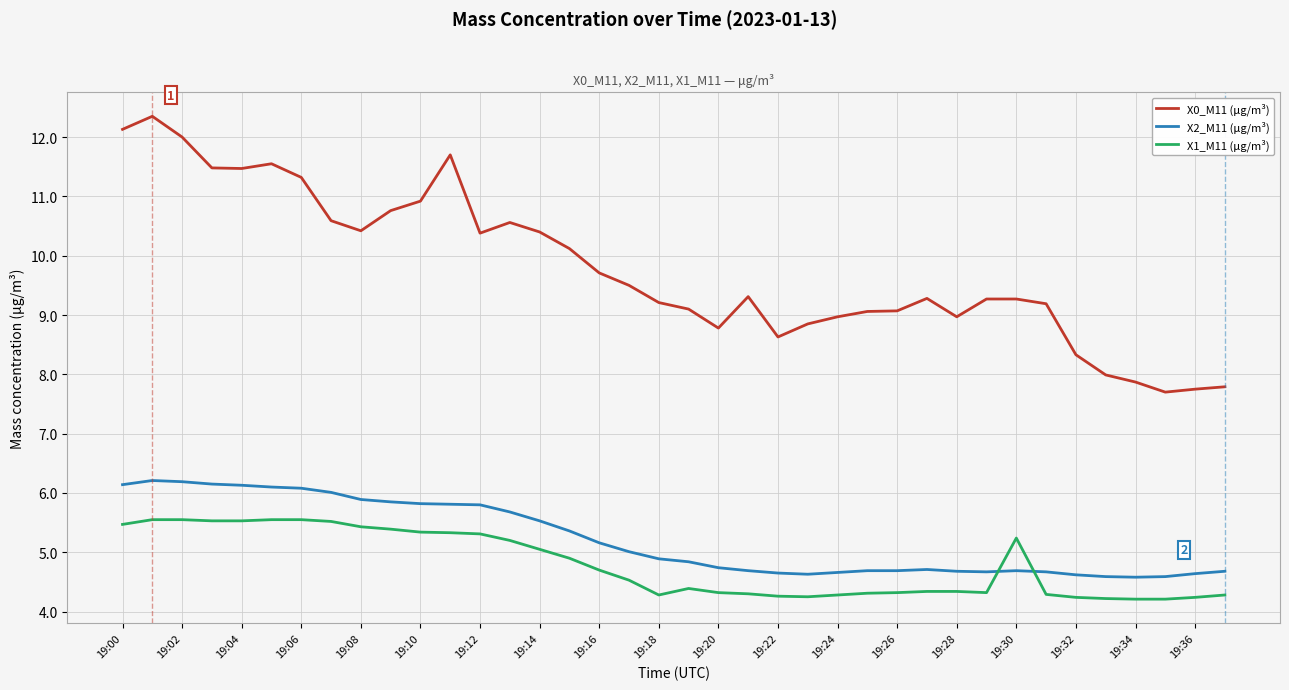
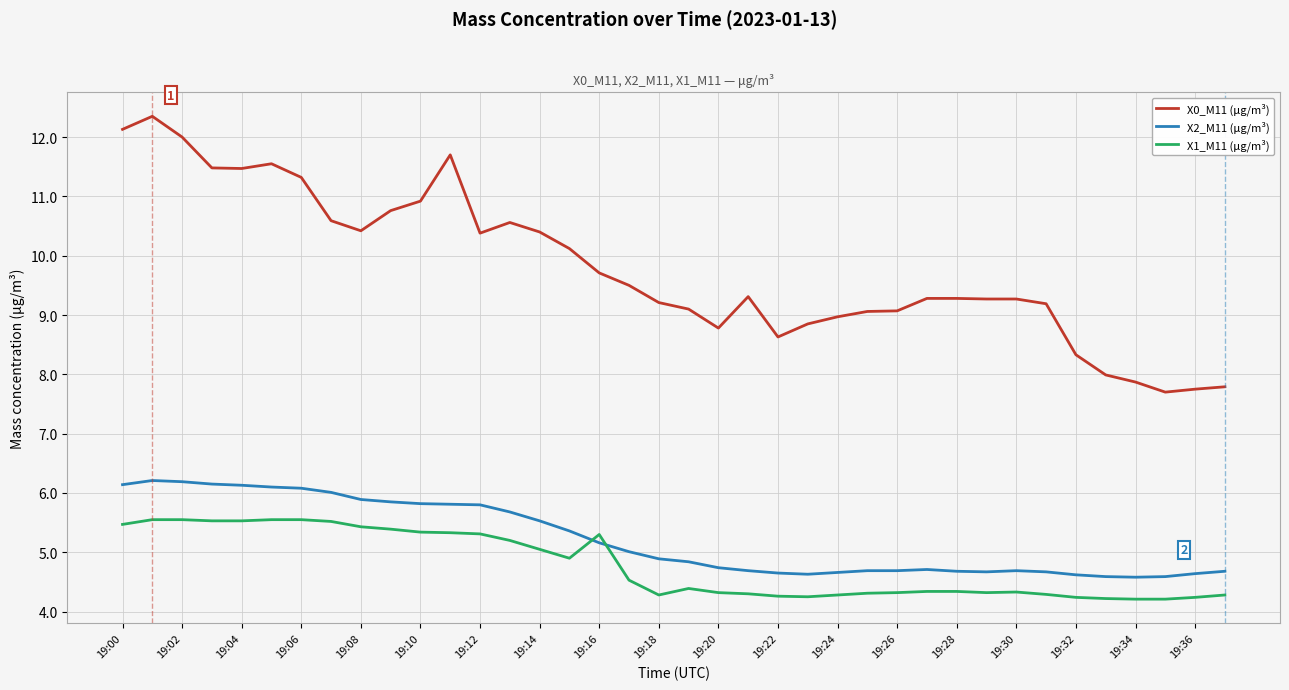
  {
    "X0_M11 (μg/m³)": {
      "19:00": 12.1,
      "19:02": 12.0,
      "19:04": 11.5,
      "19:06": 11.3,
      "19:08": 10.4,
      "19:10": 10.9,
      "19:12": 10.4,
      "19:14": 10.4,
      "19:16": 9.7,
      "19:18": 9.2,
      "19:20": 8.8,
      "19:22": 8.6,
      "19:24": 9.0,
      "19:26": 9.1,
-     "19:28": 9.0,
+     "19:28": 9.3,
      "19:30": 9.3,
      "19:32": 8.3,
      "19:34": 7.9,
      "19:36": 7.8
    },
    "X2_M11 (μg/m³)": {
      "19:00": 6.1,
      "19:02": 6.2,
      "19:04": 6.1,
      "19:06": 6.1,
      "19:08": 5.9,
      "19:10": 5.8,
      "19:12": 5.8,
      "19:14": 5.5,
      "19:16": 5.2,
      "19:18": 4.9,
      "19:20": 4.7,
      "19:22": 4.7,
      "19:24": 4.7,
      "19:26": 4.7,
      "19:28": 4.7,
      "19:30": 4.7,
      "19:32": 4.6,
      "19:34": 4.6
    },
    "X1_M11 (μg/m³)": {
      "19:00": 5.5,
      "19:02": 5.6,
      "19:04": 5.5,
      "19:06": 5.6,
      "19:08": 5.4,
      "19:10": 5.3,
      "19:12": 5.3,
      "19:14": 5.1,
-     "19:16": 4.7,
+     "19:16": 5.3,
      "19:18": 4.3,
      "19:20": 4.3,
      "19:22": 4.3,
      "19:24": 4.3,
      "19:26": 4.3,
      "19:28": 4.3,
-     "19:30": 5.2,
+     "19:30": 4.3,
      "19:32": 4.2,
      "19:34": 4.2,
      "19:36": 4.2
    }
  }
